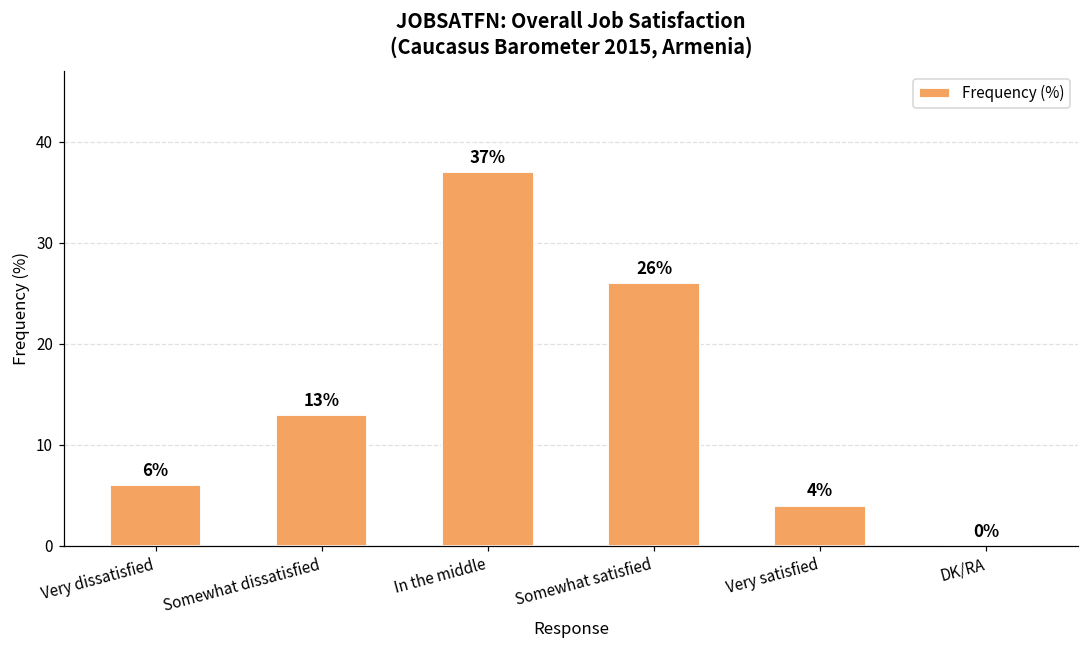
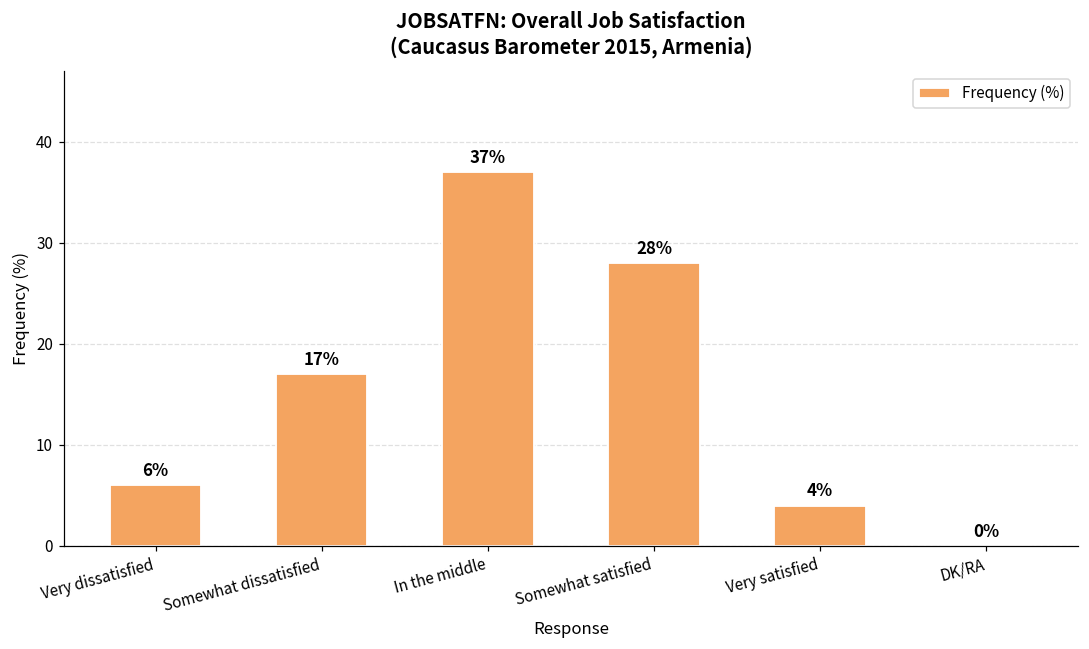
  {
    "Very dissatisfied": "6%",
-   "Somewhat dissatisfied": "13%",
+   "Somewhat dissatisfied": "17%",
    "In the middle": "37%",
-   "Somewhat satisfied": "26%",
+   "Somewhat satisfied": "28%",
    "Very satisfied": "4%",
    "DK/RA": "0%"
  }
